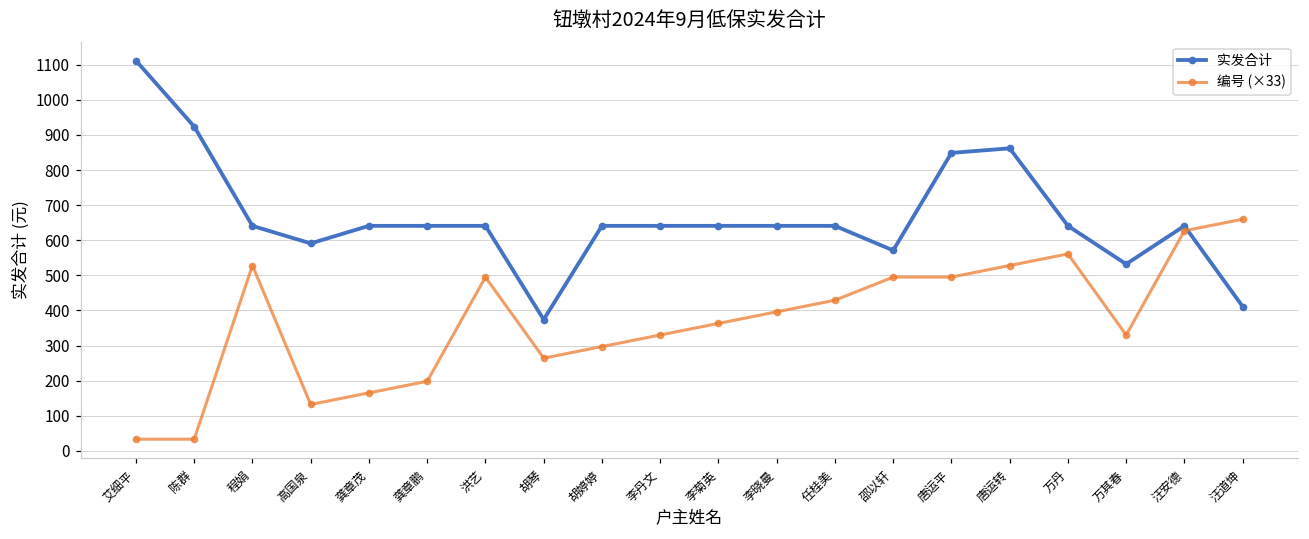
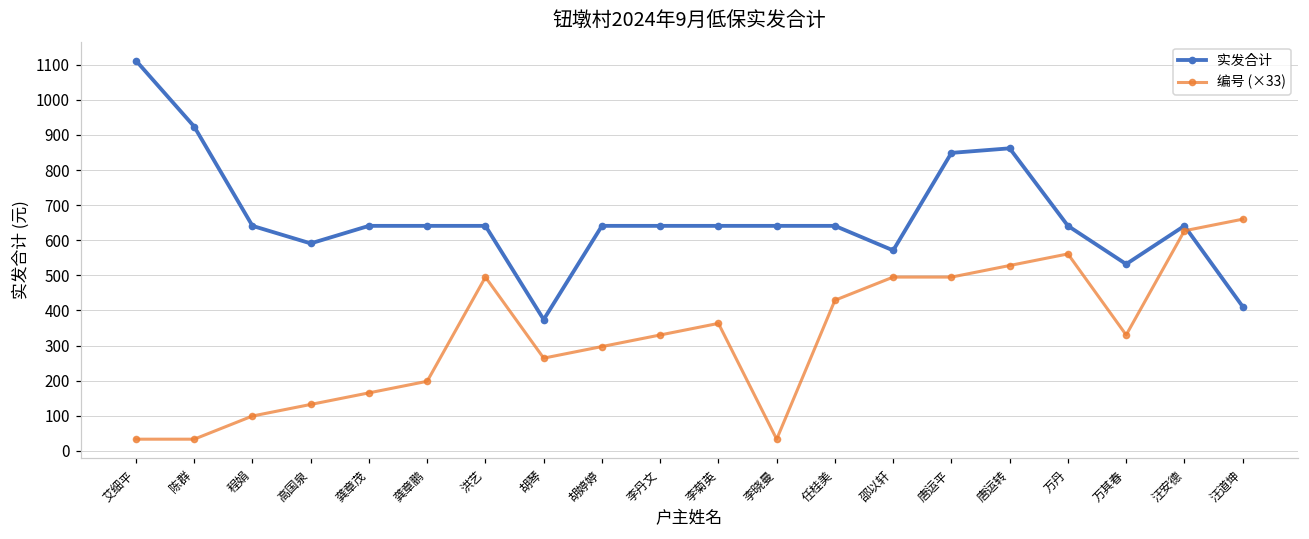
  {
    "实发合计": {
      "艾细平": 1110,
      "陈群": 920,
      "程娟": 640,
      "高国泉": 590,
      "龚章茂": 640,
      "龚章鹏": 640,
      "洪艺": 640,
      "胡琴": 370,
      "胡婷婷": 640,
      "李丹文": 640,
      "李菊英": 640,
      "李晓曼": 640,
      "任桂美": 640,
      "邵以轩": 570,
      "唐运平": 850,
      "唐运转": 860,
      "万丹": 640,
      "万其春": 530,
      "汪安德": 640,
      "汪道坤": 410
    },
    "编号 (×33)": {
      "艾细平": 30,
      "陈群": 30,
-     "程娟": 530,
+     "程娟": 100,
      "高国泉": 130,
      "龚章茂": 170,
      "龚章鹏": 200,
      "洪艺": 500,
      "胡琴": 260,
      "胡婷婷": 300,
      "李丹文": 330,
      "李菊英": 360,
-     "李晓曼": 400,
+     "李晓曼": 30,
      "任桂美": 430,
      "邵以轩": 500,
      "唐运平": 500,
      "唐运转": 530,
      "万丹": 560,
      "万其春": 330,
      "汪安德": 630,
      "汪道坤": 660
    }
  }
